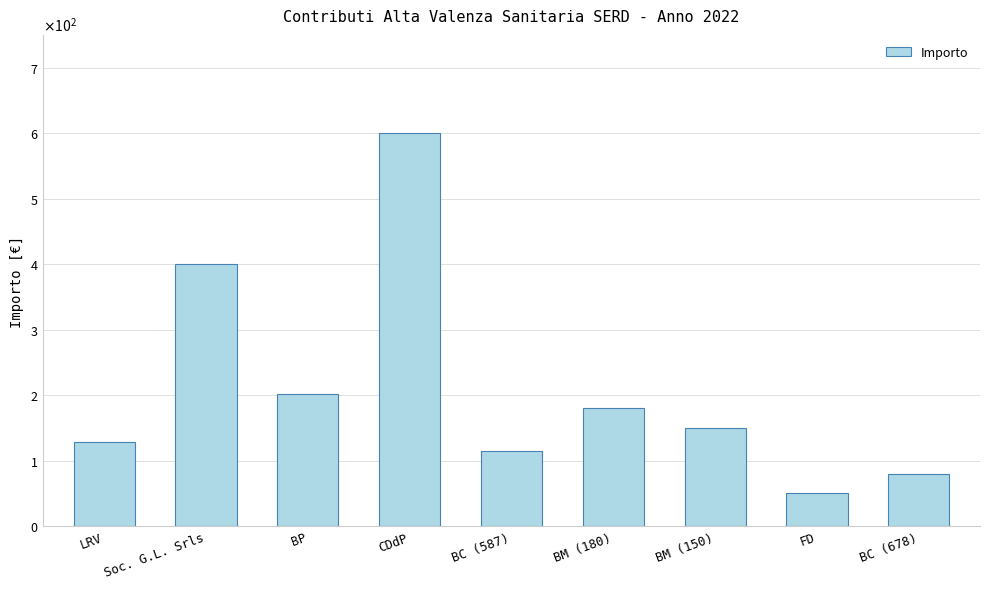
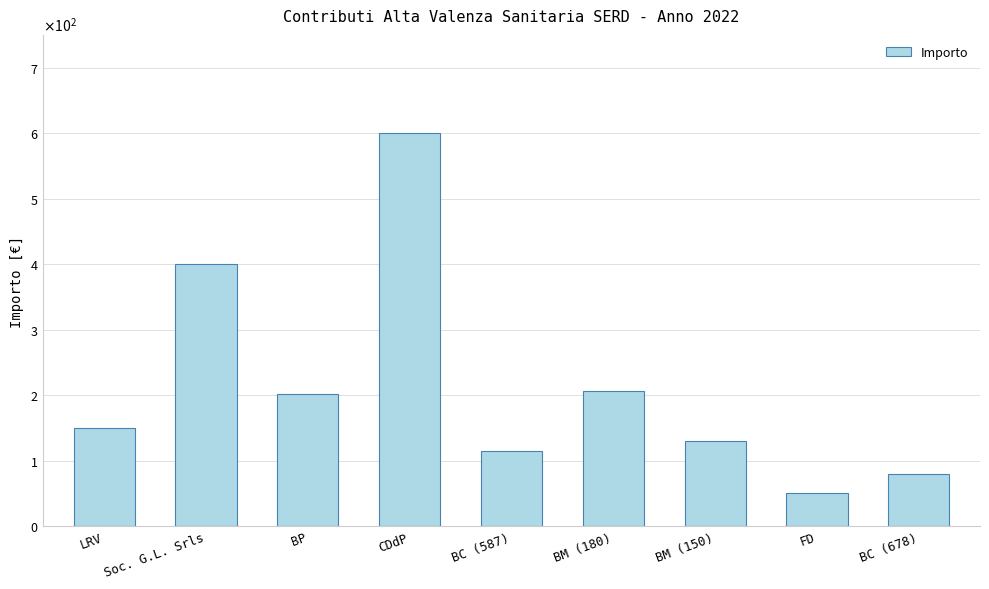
  {
-   "LRV": 130,
+   "LRV": 150,
    "Soc. G.L. Srls": 400,
    "BP": 200,
    "CDdP": 600,
    "BC (587)": 110,
-   "BM (180)": 180,
-   "BM (150)": 150,
+   "BM (180)": 210,
+   "BM (150)": 130,
    "FD": 50,
    "BC (678)": 80
  }
